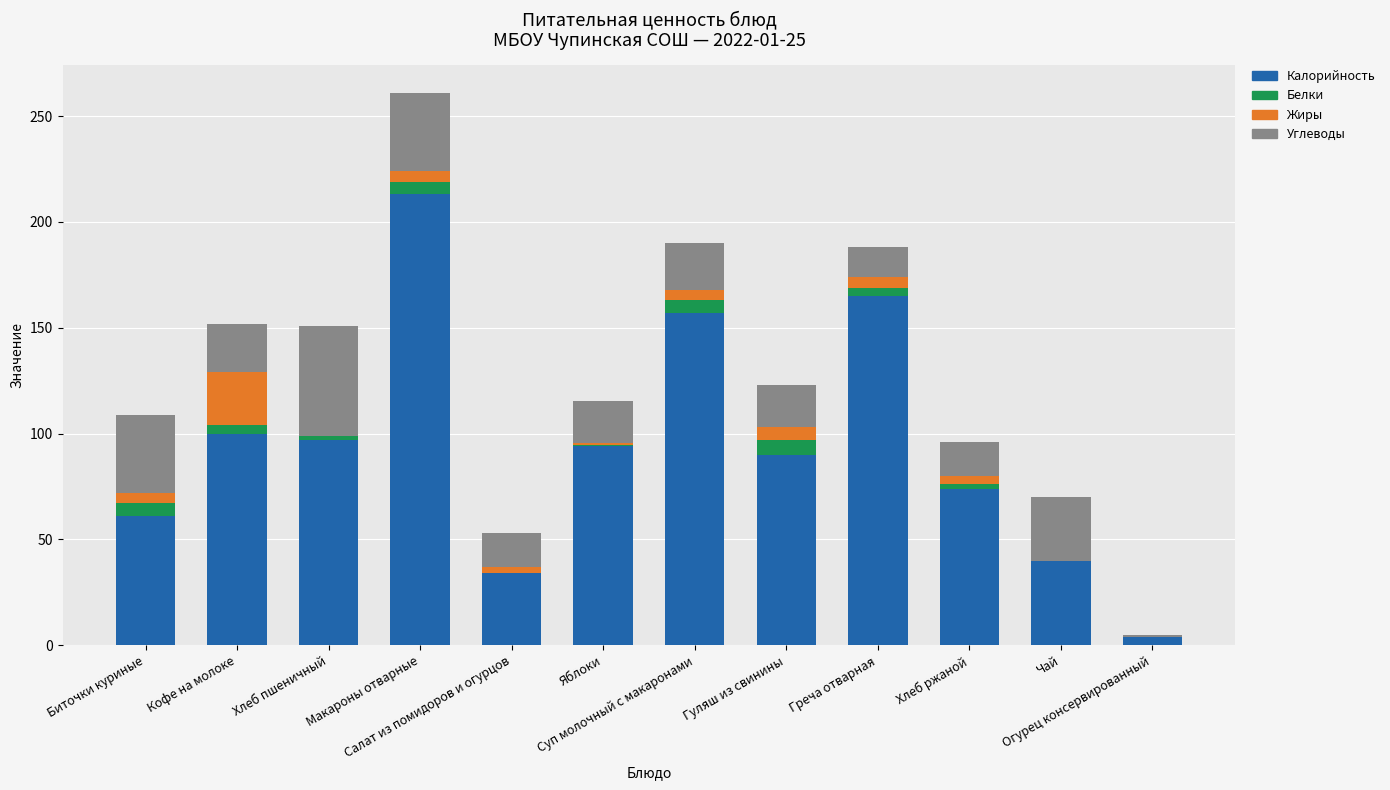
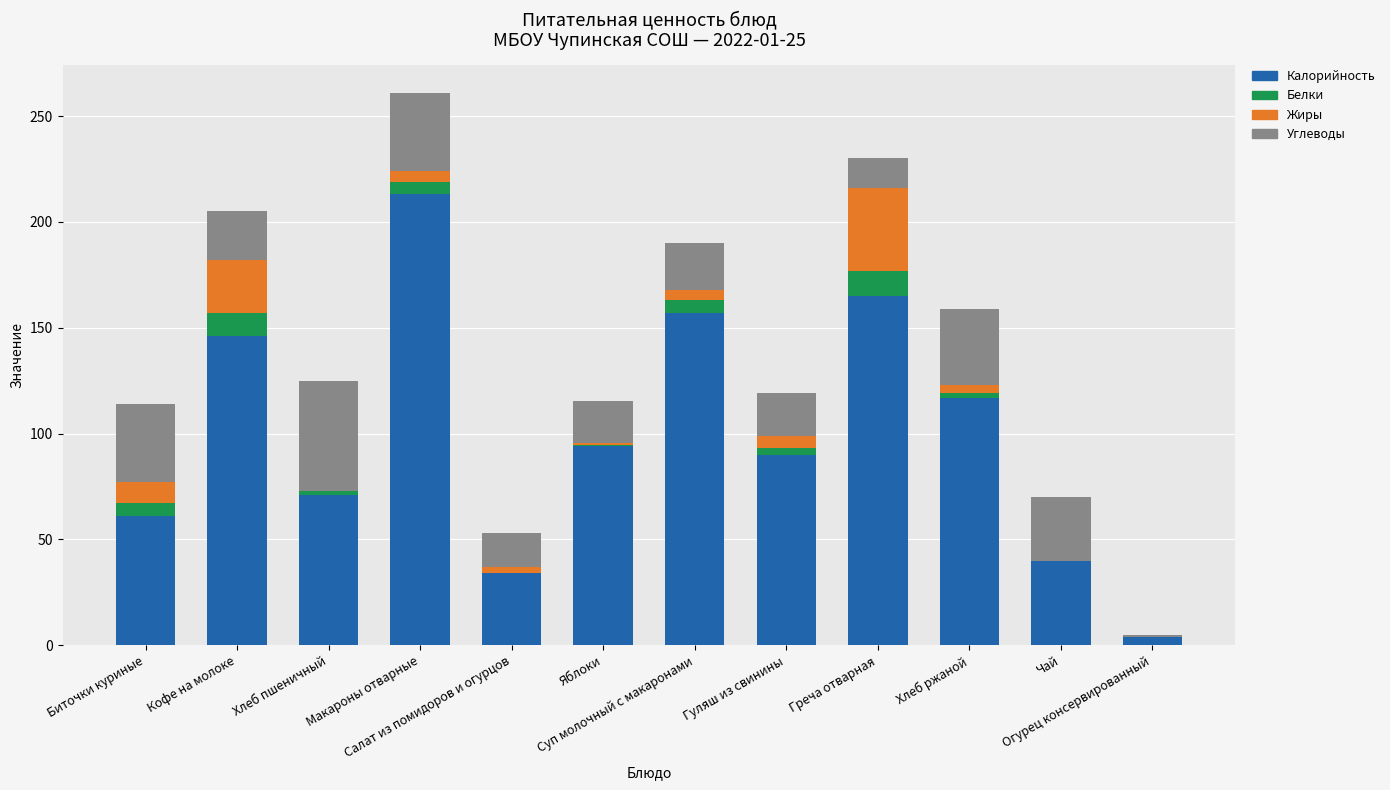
  {
    "Калорийность": {
      "Биточки куриные": 61,
-     "Кофе на молоке": 100,
-     "Хлеб пшеничный": 97,
+     "Кофе на молоке": 146,
+     "Хлеб пшеничный": 71,
      "Макароны отварные": 213,
      "Салат из помидоров и огурцов": 34,
      "Яблоки": 94,
      "Суп молочный с макаронами": 157,
      "Гуляш из свинины": 90,
      "Греча отварная": 165,
-     "Хлеб ржаной": 74,
+     "Хлеб ржаной": 117,
      "Чай": 40,
      "Огурец консервированный": 4
    },
    "Белки": {
      "Биточки куриные": 6,
-     "Кофе на молоке": 4,
+     "Кофе на молоке": 11,
      "Хлеб пшеничный": 2,
      "Макароны отварные": 6,
      "Салат из помидоров и огурцов": 0,
      "Суп молочный с макаронами": 6,
-     "Гуляш из свинины": 7,
-     "Греча отварная": 4,
+     "Гуляш из свинины": 3,
+     "Греча отварная": 12,
      "Хлеб ржаной": 2,
      "Чай": 0,
      "Огурец консервированный": 0
    },
    "Жиры": {
-     "Биточки куриные": 5,
+     "Биточки куриные": 10,
      "Кофе на молоке": 25,
      "Хлеб пшеничный": 0,
      "Макароны отварные": 5,
      "Салат из помидоров и огурцов": 3,
      "Суп молочный с макаронами": 5,
      "Гуляш из свинины": 6,
-     "Греча отварная": 5,
+     "Греча отварная": 39,
      "Хлеб ржаной": 4,
      "Чай": 0,
      "Огурец консервированный": 0
    },
    "Углеводы": {
      "Биточки куриные": 37,
      "Кофе на молоке": 23,
      "Хлеб пшеничный": 52,
      "Макароны отварные": 37,
      "Салат из помидоров и огурцов": 16,
      "Яблоки": 20,
      "Суп молочный с макаронами": 22,
      "Гуляш из свинины": 20,
      "Греча отварная": 14,
-     "Хлеб ржаной": 16,
+     "Хлеб ржаной": 36,
      "Чай": 30
    }
  }
